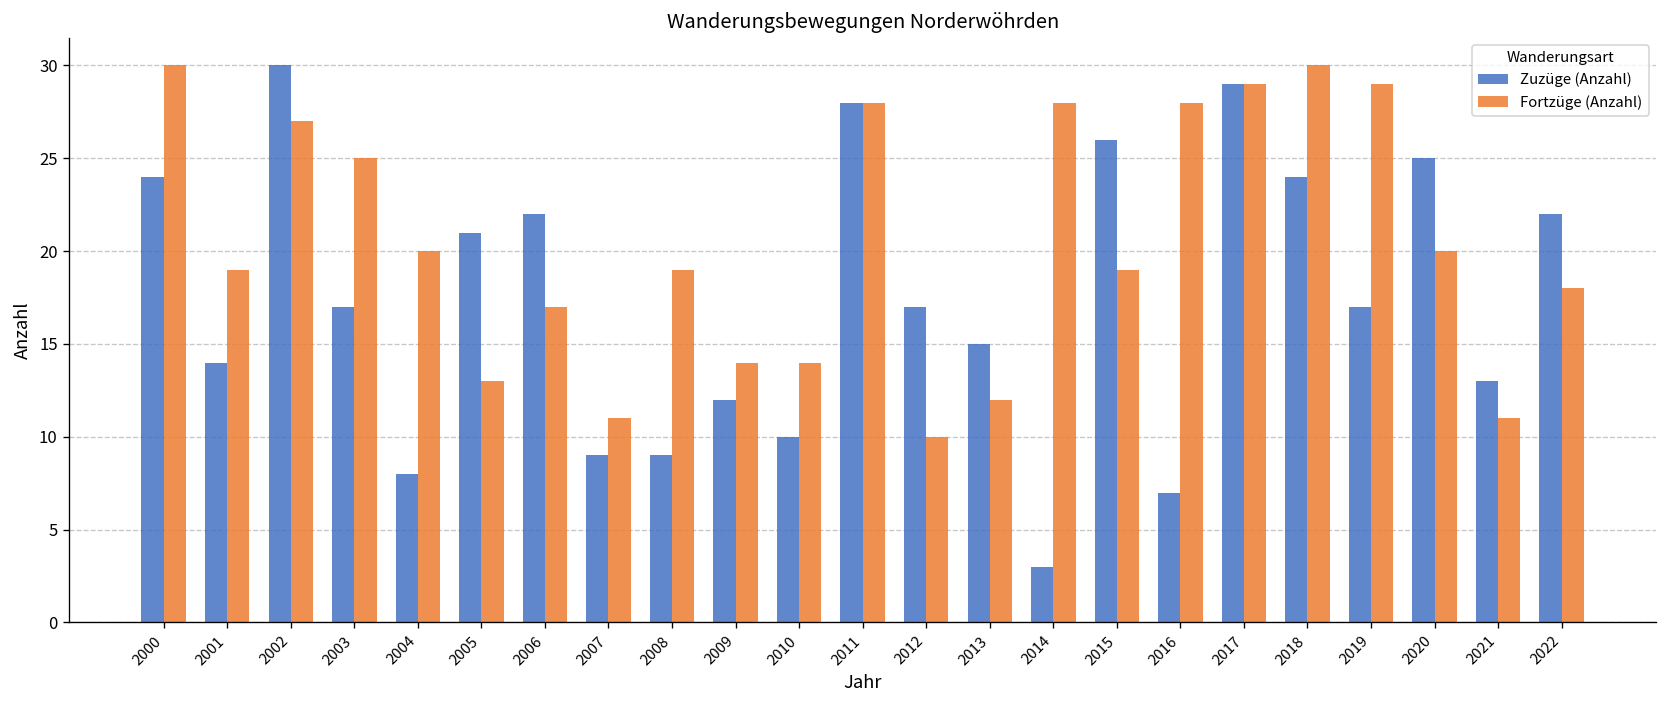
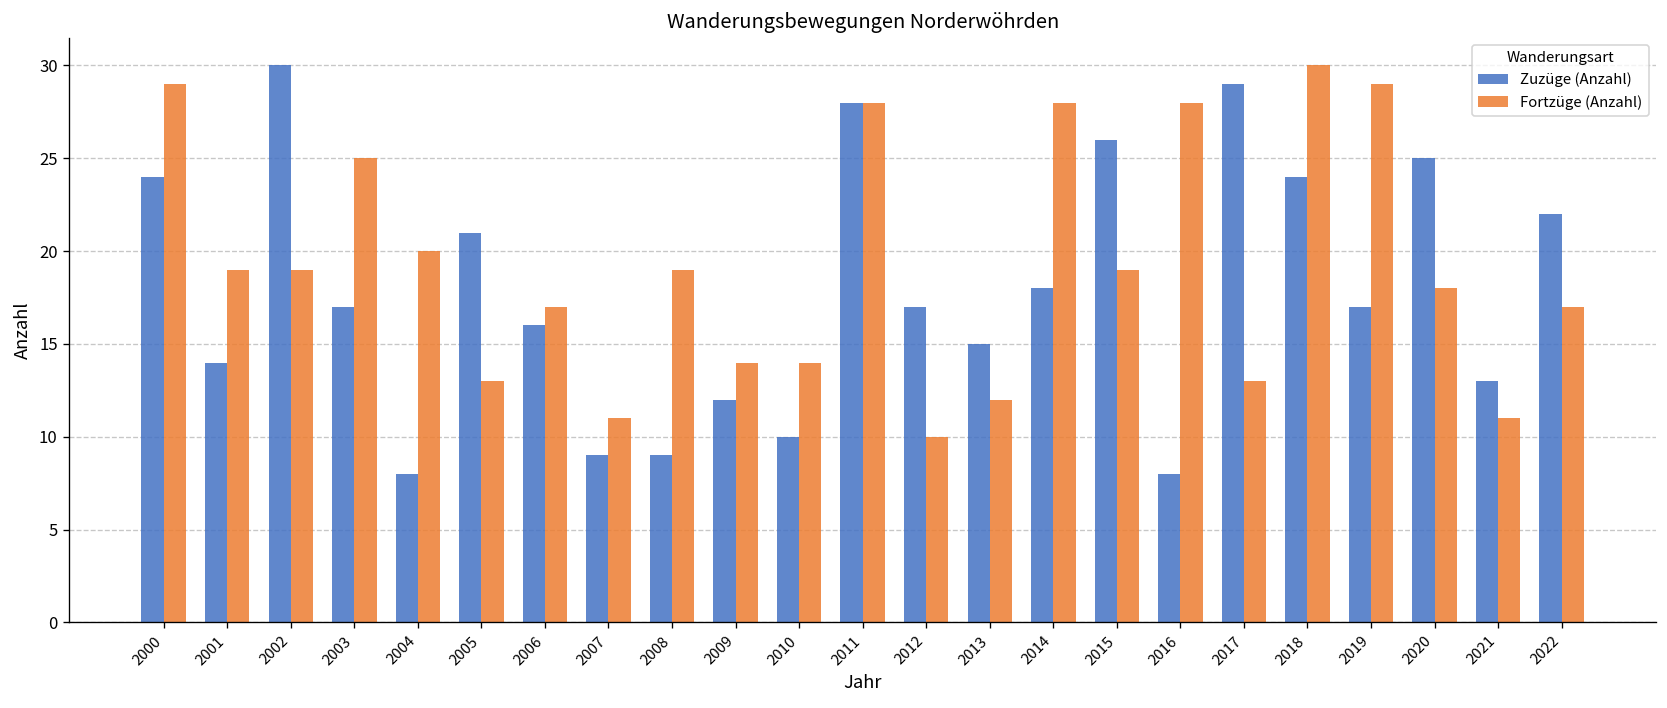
  {
    "Zuzüge (Anzahl)": {
      "2000": 24,
      "2001": 14,
      "2002": 30,
      "2003": 17,
      "2004": 8,
      "2005": 21,
-     "2006": 22,
+     "2006": 16,
      "2007": 9,
      "2008": 9,
      "2009": 12,
      "2010": 10,
      "2011": 28,
      "2012": 17,
      "2013": 15,
-     "2014": 3,
+     "2014": 18,
      "2015": 26,
-     "2016": 7,
+     "2016": 8,
      "2017": 29,
      "2018": 24,
      "2019": 17,
      "2020": 25,
      "2021": 13,
      "2022": 22
    },
    "Fortzüge (Anzahl)": {
-     "2000": 30,
+     "2000": 29,
      "2001": 19,
-     "2002": 27,
+     "2002": 19,
      "2003": 25,
      "2004": 20,
      "2005": 13,
      "2006": 17,
      "2007": 11,
      "2008": 19,
      "2009": 14,
      "2010": 14,
      "2011": 28,
      "2012": 10,
      "2013": 12,
      "2014": 28,
      "2015": 19,
      "2016": 28,
-     "2017": 29,
+     "2017": 13,
      "2018": 30,
      "2019": 29,
-     "2020": 20,
+     "2020": 18,
      "2021": 11,
-     "2022": 18
+     "2022": 17
    }
  }
